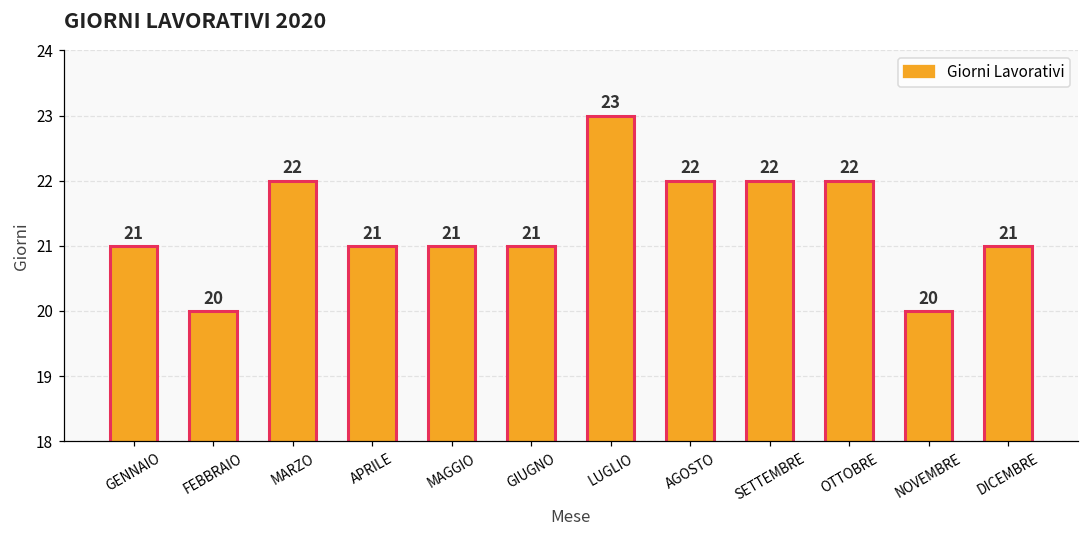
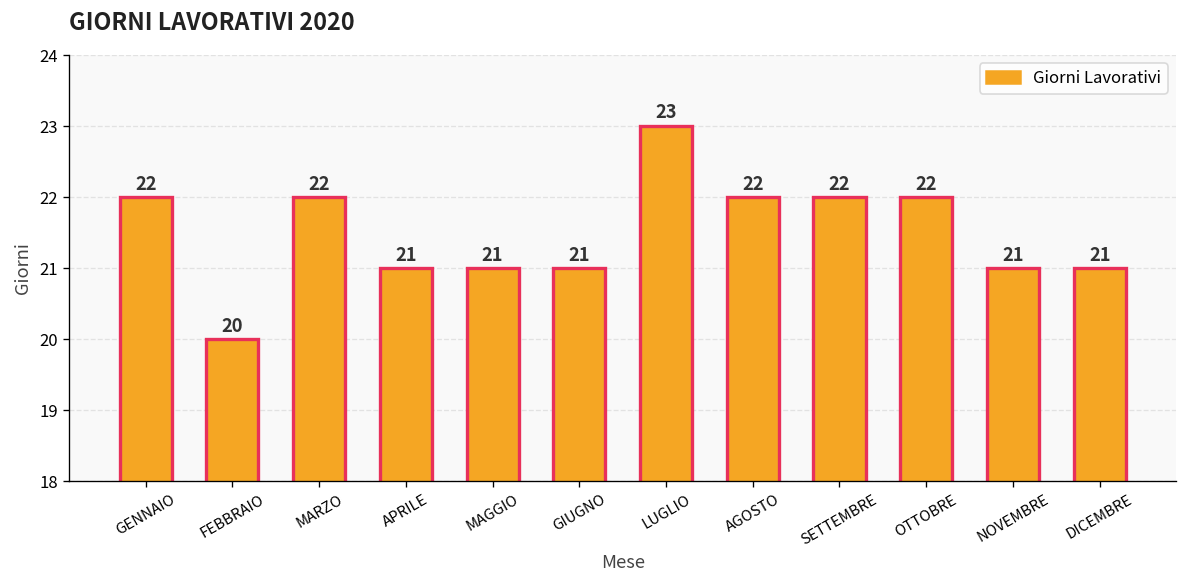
  {
-   "GENNAIO": 21,
+   "GENNAIO": 22,
    "FEBBRAIO": 20,
    "MARZO": 22,
    "APRILE": 21,
    "MAGGIO": 21,
    "GIUGNO": 21,
    "LUGLIO": 23,
    "AGOSTO": 22,
    "SETTEMBRE": 22,
    "OTTOBRE": 22,
-   "NOVEMBRE": 20,
+   "NOVEMBRE": 21,
    "DICEMBRE": 21
  }
